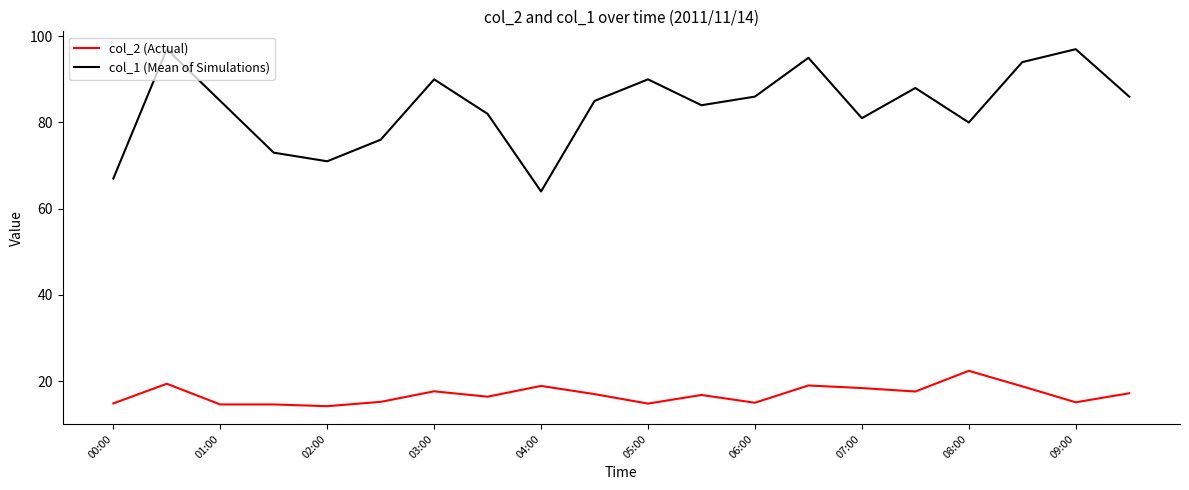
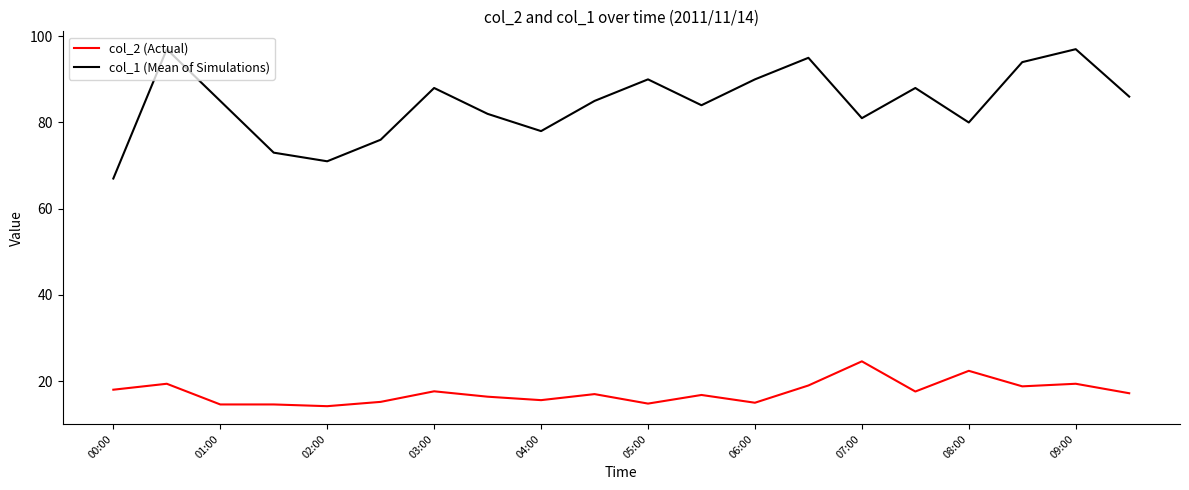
  {
    "col_2 (Actual)": {
-     "00:00": 15,
+     "00:00": 18,
      "01:00": 15,
      "02:00": 14,
      "03:00": 18,
-     "04:00": 19,
+     "04:00": 16,
      "05:00": 15,
      "06:00": 15,
-     "07:00": 18,
+     "07:00": 25,
      "08:00": 22,
-     "09:00": 15
+     "09:00": 19
    },
    "col_1 (Mean of Simulations)": {
      "00:00": 67,
      "01:00": 85,
      "02:00": 71,
-     "03:00": 90,
-     "04:00": 64,
+     "03:00": 88,
+     "04:00": 78,
      "05:00": 90,
-     "06:00": 86,
+     "06:00": 90,
      "07:00": 81,
      "08:00": 80,
      "09:00": 97
    }
  }
